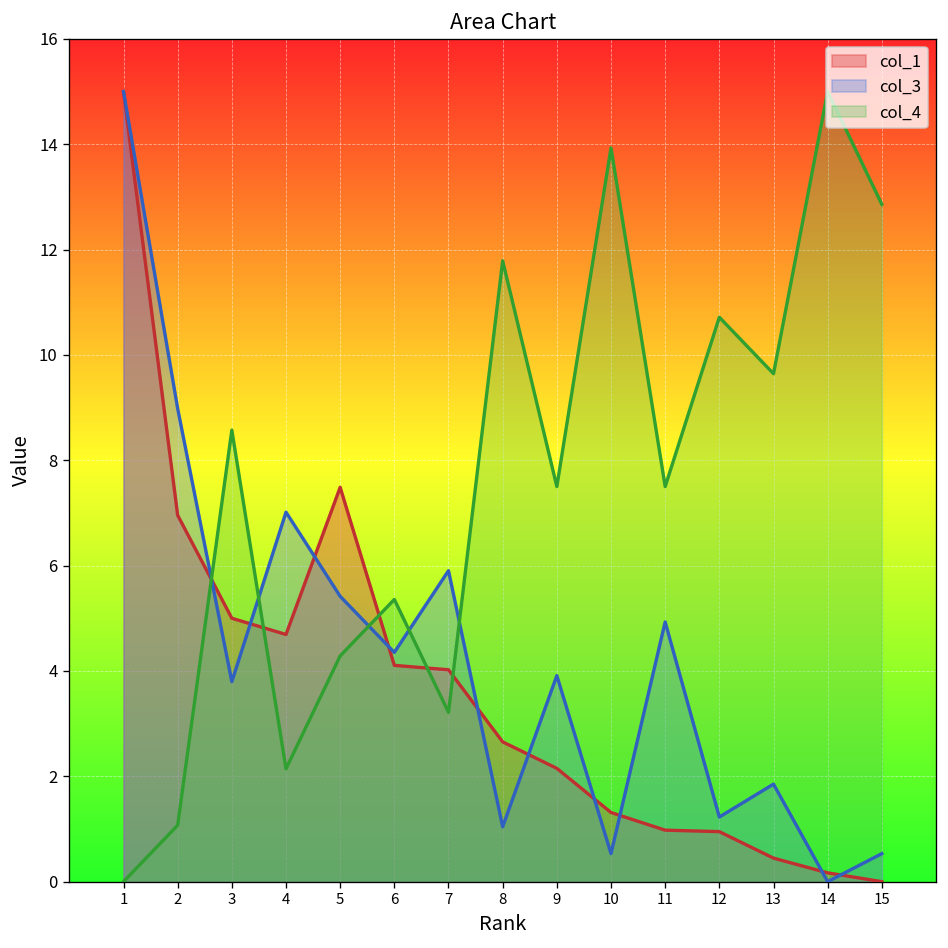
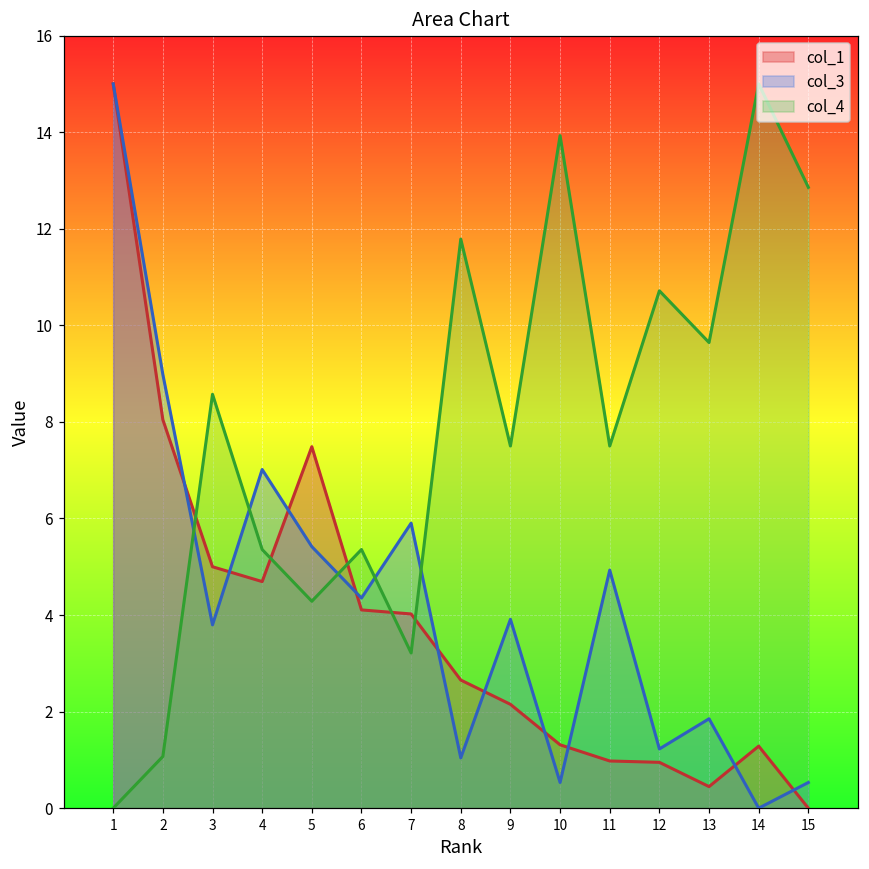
  {
    "col_1": {
-     "2": 7.0,
+     "2": 8.0,
      "3": 5.0,
      "4": 4.7,
      "5": 7.5,
      "6": 4.1,
      "7": 4.0,
      "8": 2.7,
      "9": 2.2,
      "10": 1.3,
      "11": 1.0,
      "12": 0.9,
      "13": 0.4,
-     "14": 0.2,
+     "14": 1.3,
      "15": 0.0
    },
    "col_3": {
      "2": 9.0,
      "3": 3.8,
      "4": 7.0,
      "5": 5.4,
      "6": 4.4,
      "7": 5.9,
      "8": 1.0,
      "9": 3.9,
      "10": 0.5,
      "11": 4.9,
      "12": 1.2,
      "13": 1.9,
      "14": 0.0,
      "15": 0.5
    },
    "col_4": {
      "1": 0.0,
      "2": 1.1,
      "3": 8.6,
-     "4": 2.1,
+     "4": 5.4,
      "5": 4.3,
      "6": 5.4,
      "7": 3.2,
      "8": 11.8,
      "9": 7.5,
      "10": 13.9,
      "11": 7.5,
      "12": 10.7,
      "13": 9.6,
      "15": 12.9
    }
  }
